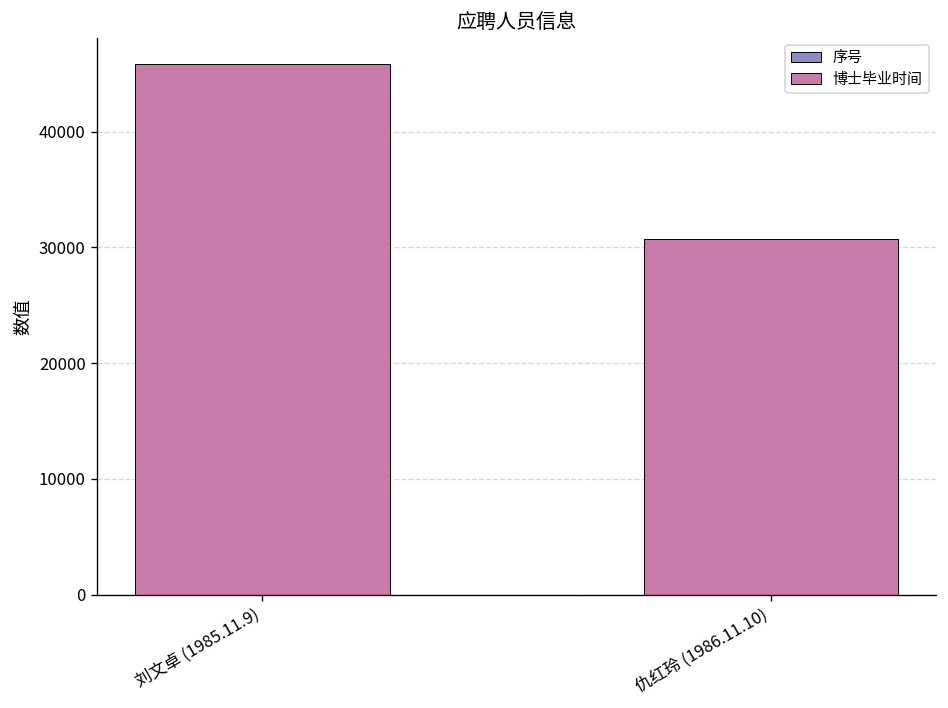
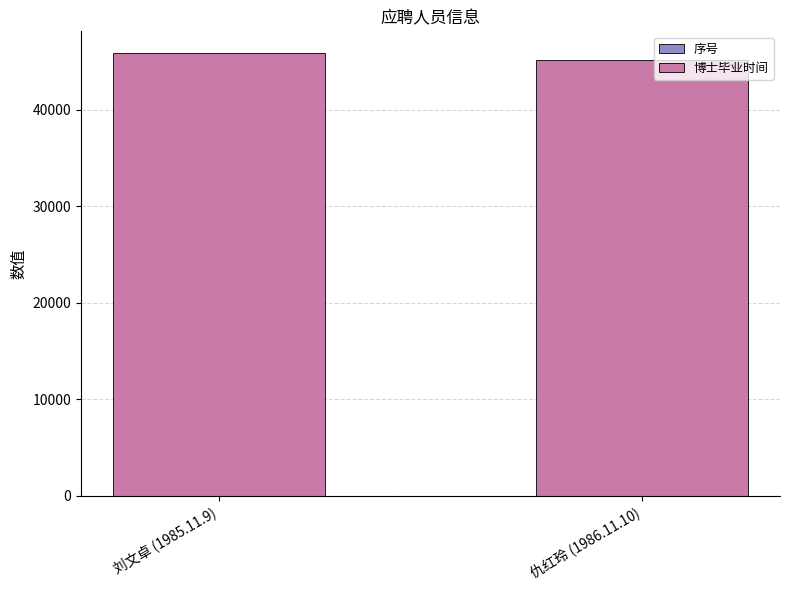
  {
    "博士毕业时间": {
      "刘文卓 (1985.11.9)": 46000,
-     "仇红玲 (1986.11.10)": 31000
+     "仇红玲 (1986.11.10)": 45000
    }
  }
